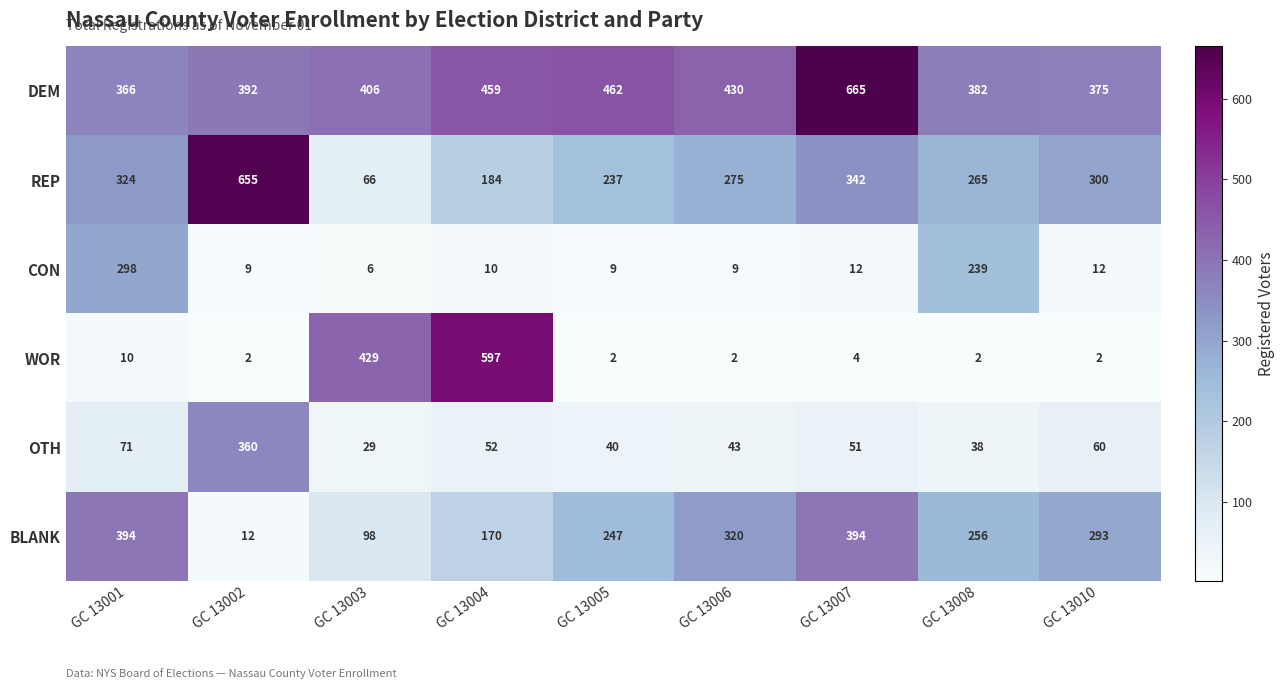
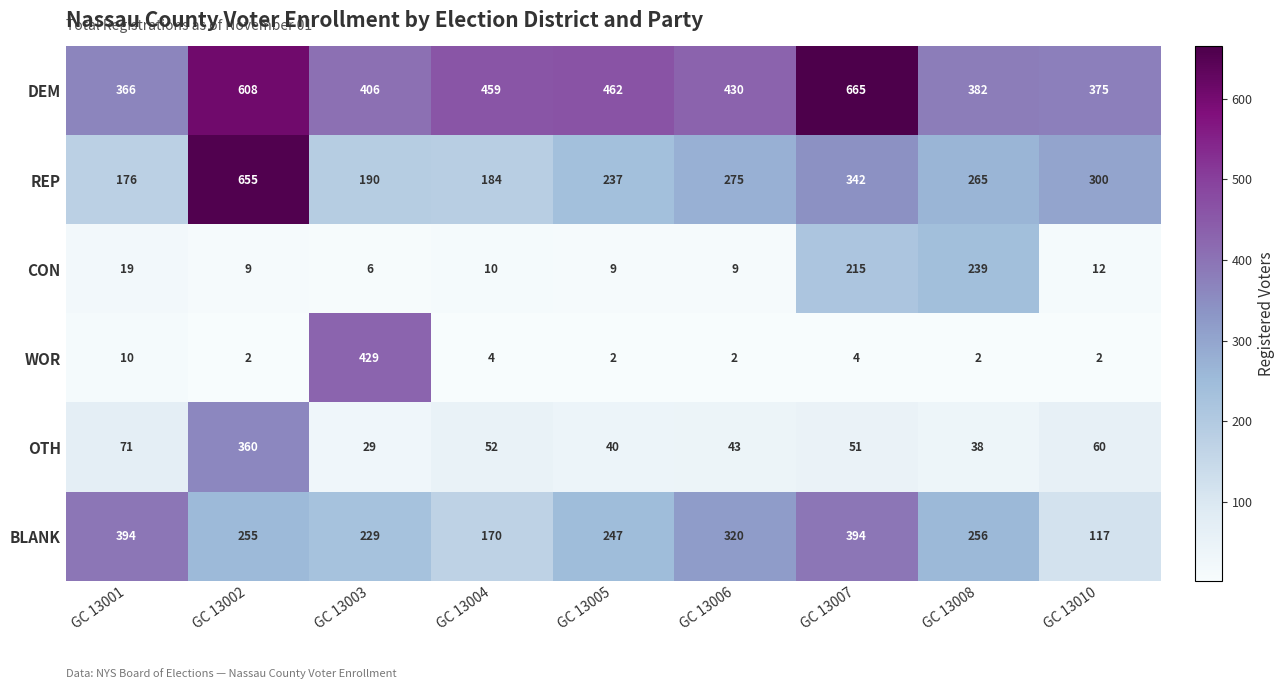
  {
    "DEM": {
      "GC 13001": 366,
-     "GC 13002": 392,
+     "GC 13002": 608,
      "GC 13003": 406,
      "GC 13004": 459,
      "GC 13005": 462,
      "GC 13006": 430,
      "GC 13007": 665,
      "GC 13008": 382,
      "GC 13010": 375
    },
    "REP": {
-     "GC 13001": 324,
+     "GC 13001": 176,
      "GC 13002": 655,
-     "GC 13003": 66,
+     "GC 13003": 190,
      "GC 13004": 184,
      "GC 13005": 237,
      "GC 13006": 275,
      "GC 13007": 342,
      "GC 13008": 265,
      "GC 13010": 300
    },
    "CON": {
-     "GC 13001": 298,
+     "GC 13001": 19,
      "GC 13002": 9,
      "GC 13003": 6,
      "GC 13004": 10,
      "GC 13005": 9,
      "GC 13006": 9,
-     "GC 13007": 12,
+     "GC 13007": 215,
      "GC 13008": 239,
      "GC 13010": 12
    },
    "WOR": {
      "GC 13001": 10,
      "GC 13002": 2,
      "GC 13003": 429,
-     "GC 13004": 597,
+     "GC 13004": 4,
      "GC 13005": 2,
      "GC 13006": 2,
      "GC 13007": 4,
      "GC 13008": 2,
      "GC 13010": 2
    },
    "OTH": {
      "GC 13001": 71,
      "GC 13002": 360,
      "GC 13003": 29,
      "GC 13004": 52,
      "GC 13005": 40,
      "GC 13006": 43,
      "GC 13007": 51,
      "GC 13008": 38,
      "GC 13010": 60
    },
    "BLANK": {
      "GC 13001": 394,
-     "GC 13002": 12,
-     "GC 13003": 98,
+     "GC 13002": 255,
+     "GC 13003": 229,
      "GC 13004": 170,
      "GC 13005": 247,
      "GC 13006": 320,
      "GC 13007": 394,
      "GC 13008": 256,
-     "GC 13010": 293
+     "GC 13010": 117
    }
  }
